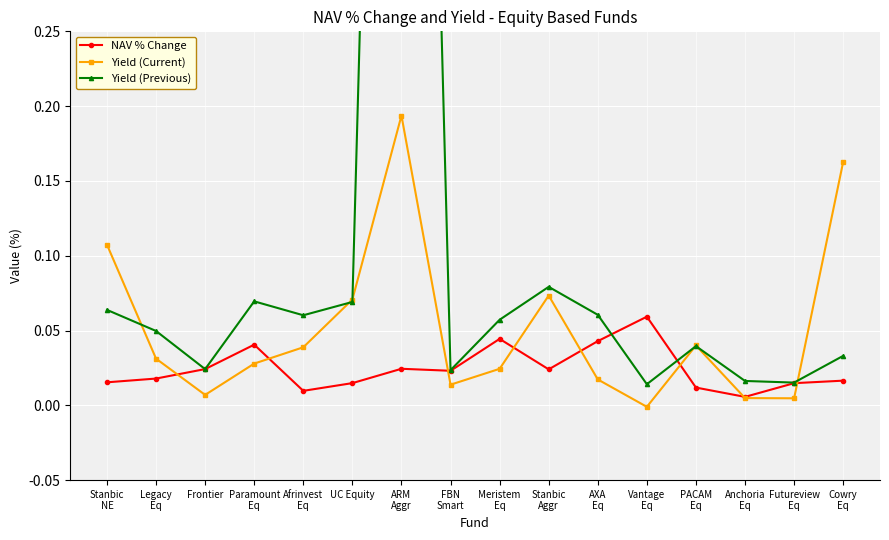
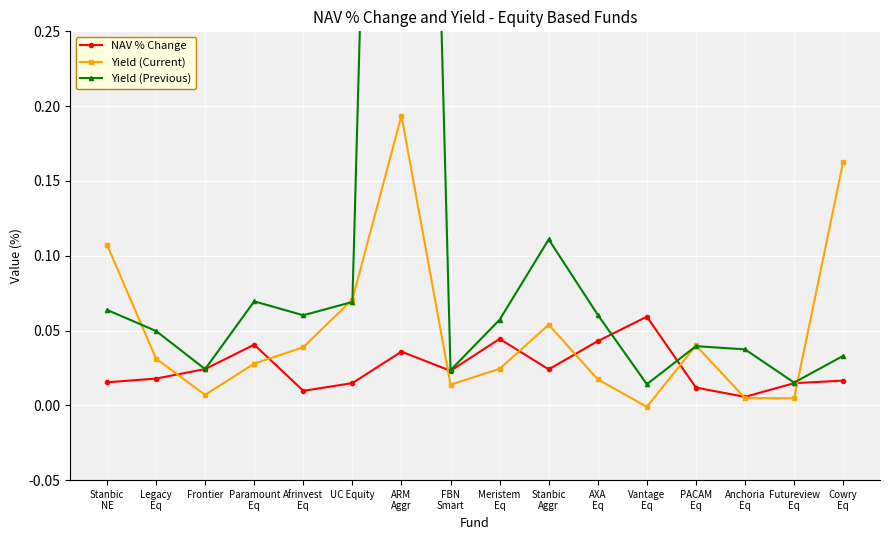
  {
    "NAV % Change": {
      "Stanbic NE": 0.015,
      "Legacy Eq": 0.018,
      "Paramount Eq": 0.041,
      "Afrinvest Eq": 0.010,
      "UC Equity": 0.015,
-     "ARM Aggr": 0.024,
+     "ARM Aggr": 0.036,
      "Meristem Eq": 0.044,
      "Stanbic Aggr": 0.024,
      "AXA Eq": 0.043,
      "Vantage Eq": 0.059,
      "PACAM Eq": 0.012,
      "Cowry Eq": 0.016
    },
    "Yield (Current)": {
      "Stanbic NE": 0.107,
      "Legacy Eq": 0.031,
      "Frontier": 0.007,
      "Paramount Eq": 0.028,
      "Afrinvest Eq": 0.039,
      "ARM Aggr": 0.194,
      "FBN Smart": 0.014,
      "Meristem Eq": 0.024,
-     "Stanbic Aggr": 0.073,
+     "Stanbic Aggr": 0.054,
      "AXA Eq": 0.017,
      "Vantage Eq": -0.001,
      "Futureview Eq": 0.005,
      "Cowry Eq": 0.163
    },
    "Yield (Previous)": {
      "Stanbic NE": 0.064,
      "Legacy Eq": 0.050,
      "Paramount Eq": 0.070,
      "Afrinvest Eq": 0.060,
      "Meristem Eq": 0.057,
-     "Stanbic Aggr": 0.079,
+     "Stanbic Aggr": 0.111,
      "AXA Eq": 0.061,
      "Vantage Eq": 0.014,
-     "Anchoria Eq": 0.016,
+     "Anchoria Eq": 0.037,
      "Cowry Eq": 0.033
    }
  }
